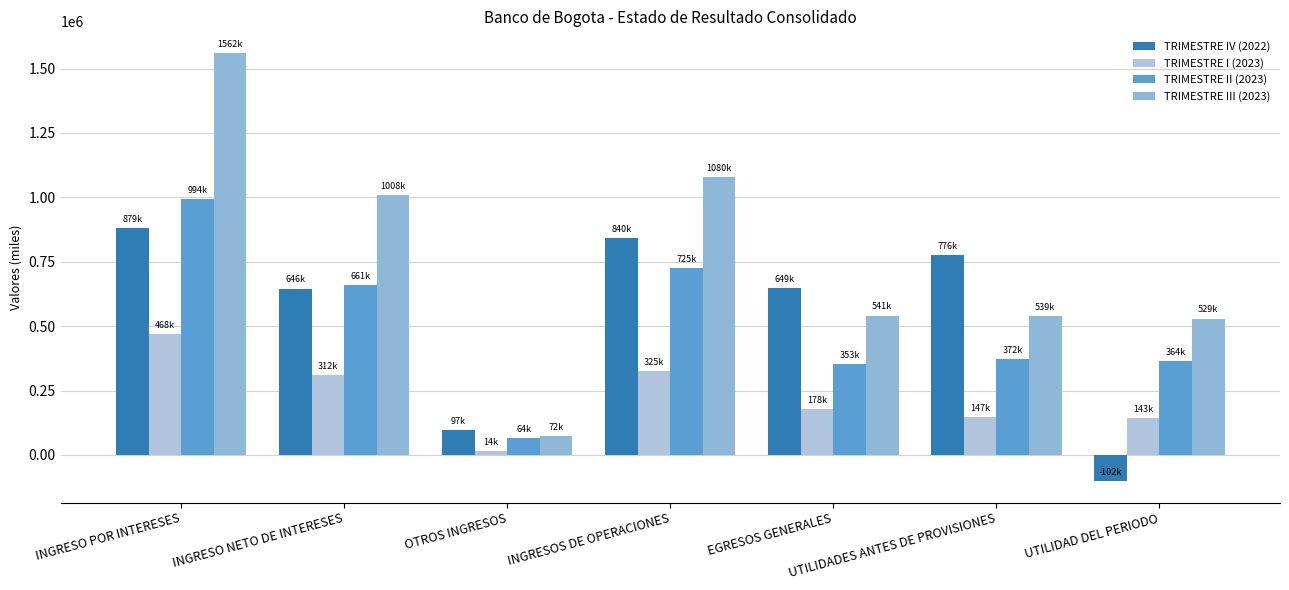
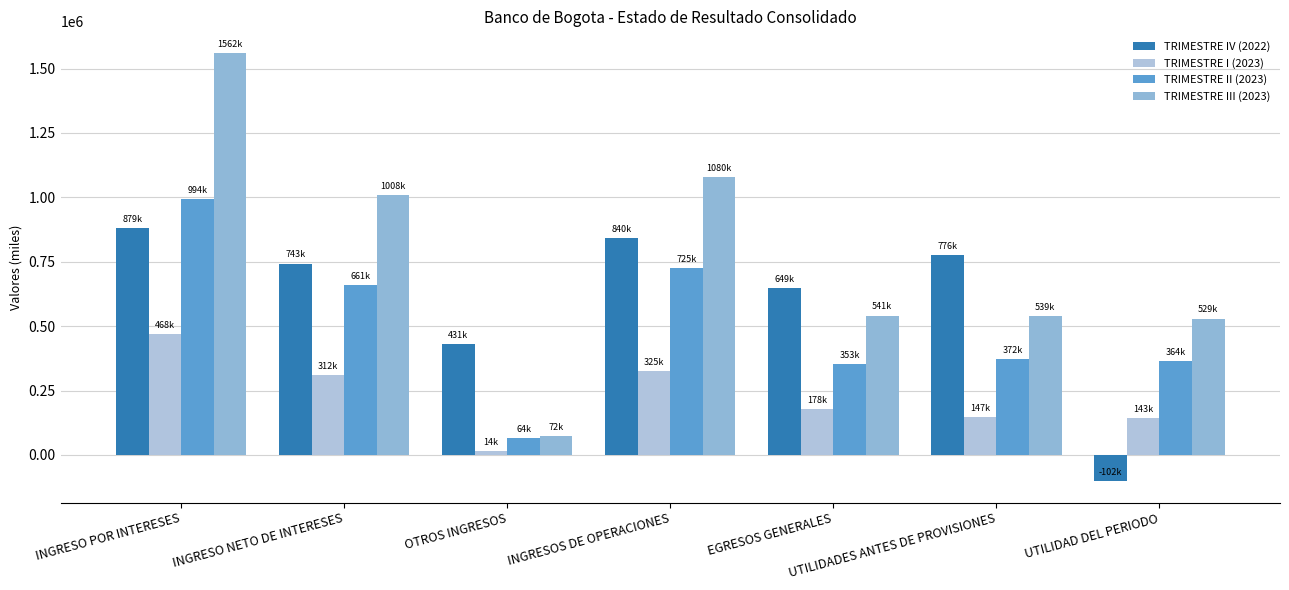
  {
    "TRIMESTRE IV (2022)": {
      "INGRESO POR INTERESES": "879k",
-     "INGRESO NETO DE INTERESES": "646k",
-     "OTROS INGRESOS": "97k",
+     "INGRESO NETO DE INTERESES": "743k",
+     "OTROS INGRESOS": "431k",
      "INGRESOS DE OPERACIONES": "840k",
      "EGRESOS GENERALES": "649k",
      "UTILIDADES ANTES DE PROVISIONES": "776k",
      "UTILIDAD DEL PERIODO": "-102k"
    }
  }
